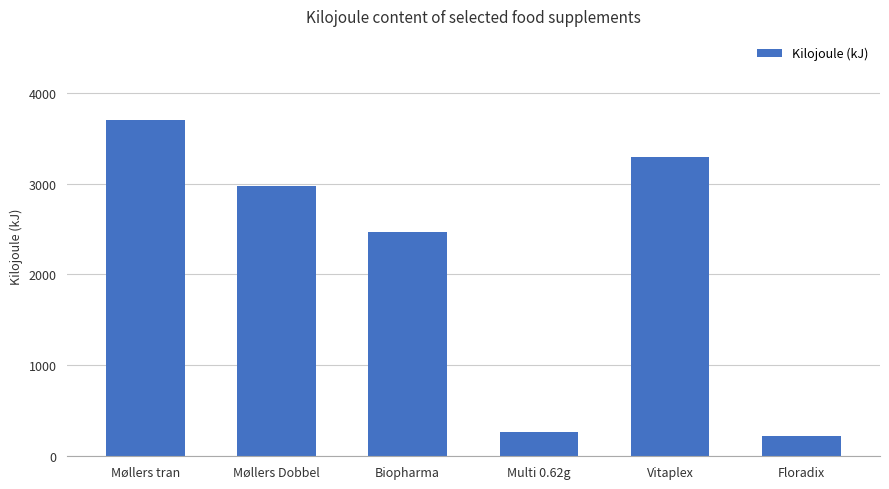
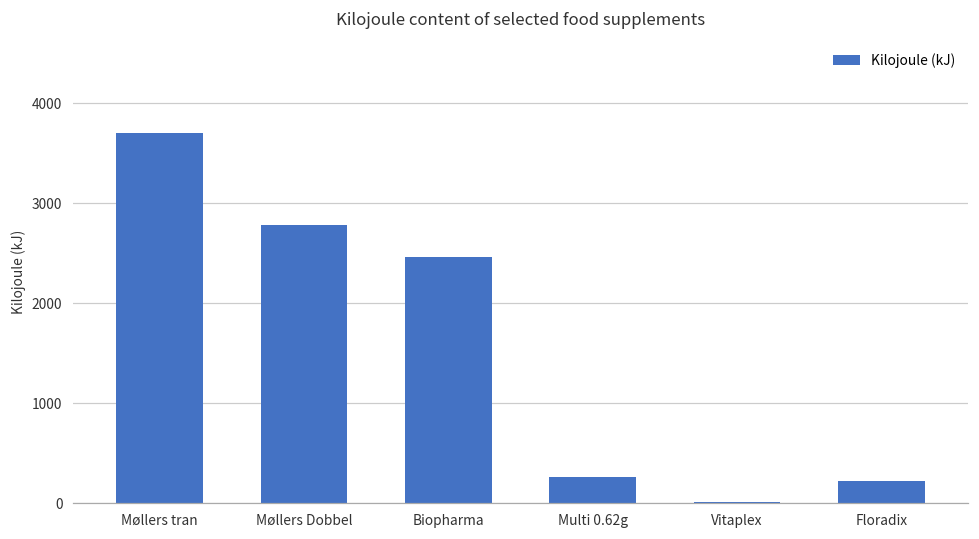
  {
    "Møllers tran": 3700,
-   "Møllers Dobbel": 3000,
+   "Møllers Dobbel": 2800,
    "Biopharma": 2500,
    "Multi 0.62g": 300,
-   "Vitaplex": 3300,
+   "Vitaplex": 0,
    "Floradix": 200
  }
